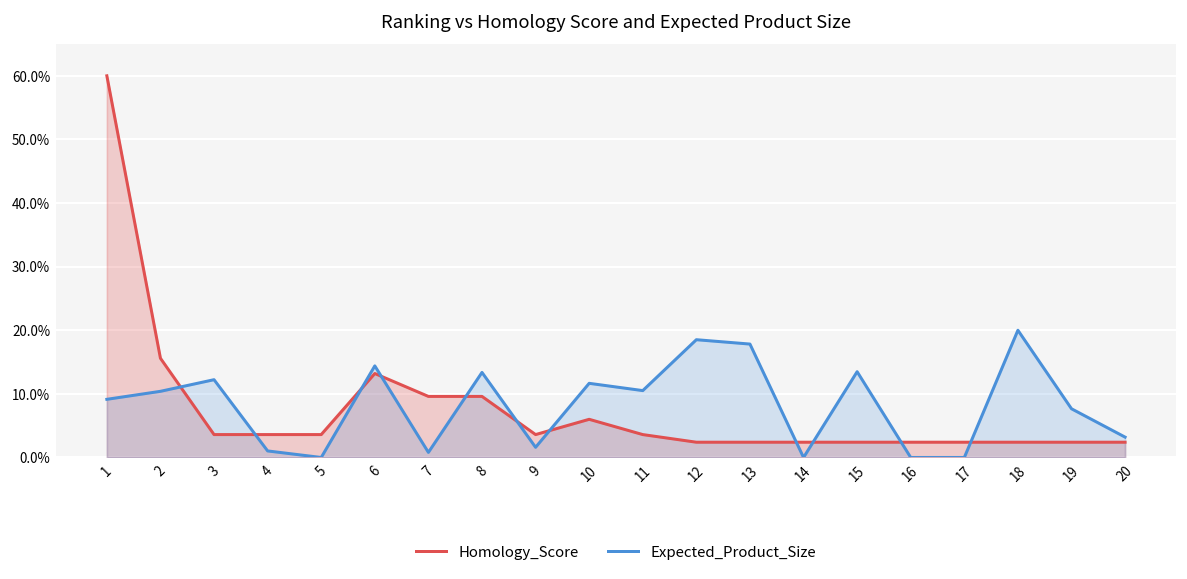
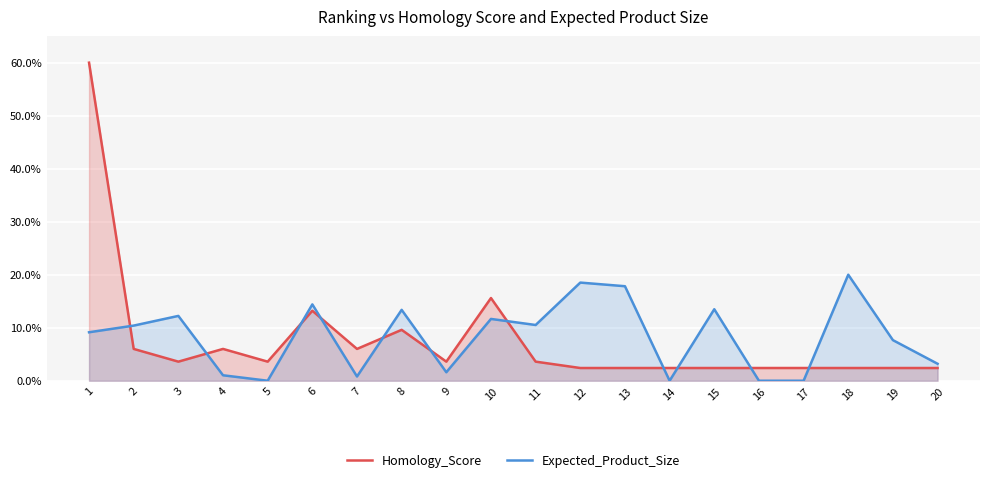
  {
    "Homology_Score": {
      "1": "60%",
-     "2": "16%",
+     "2": "6%",
      "3": "4%",
-     "4": "4%",
+     "4": "6%",
      "5": "4%",
      "6": "13%",
-     "7": "10%",
+     "7": "6%",
      "8": "10%",
      "9": "4%",
-     "10": "6%",
+     "10": "16%",
      "11": "4%",
      "12": "2%",
      "13": "2%",
      "14": "2%",
      "15": "2%",
      "16": "2%",
      "17": "2%",
      "18": "2%",
      "19": "2%",
      "20": "2%"
    },
    "Expected_Product_Size": {
      "1": "9%",
      "2": "10%",
      "3": "12%",
      "4": "1%",
      "5": "0%",
      "6": "14%",
      "7": "1%",
      "8": "13%",
      "9": "2%",
      "10": "12%",
      "11": "11%",
      "12": "19%",
      "13": "18%",
      "14": "0%",
      "15": "13%",
      "16": "0%",
      "17": "0%",
      "18": "20%",
      "19": "8%",
      "20": "3%"
    }
  }
